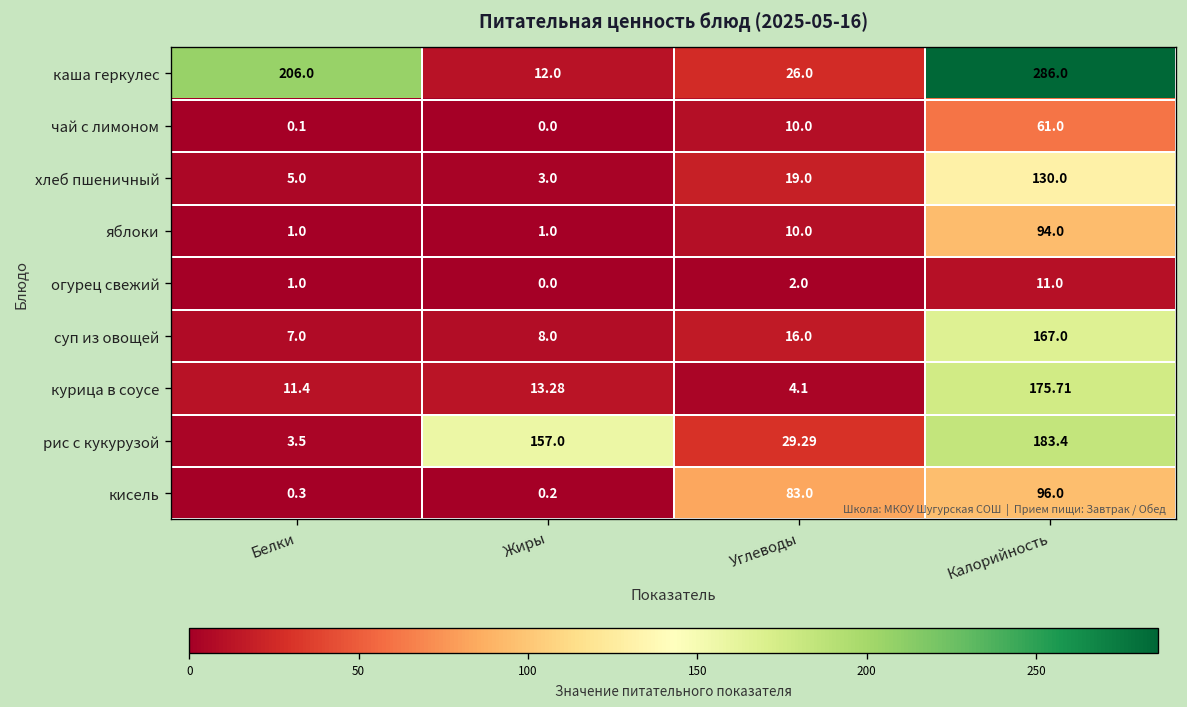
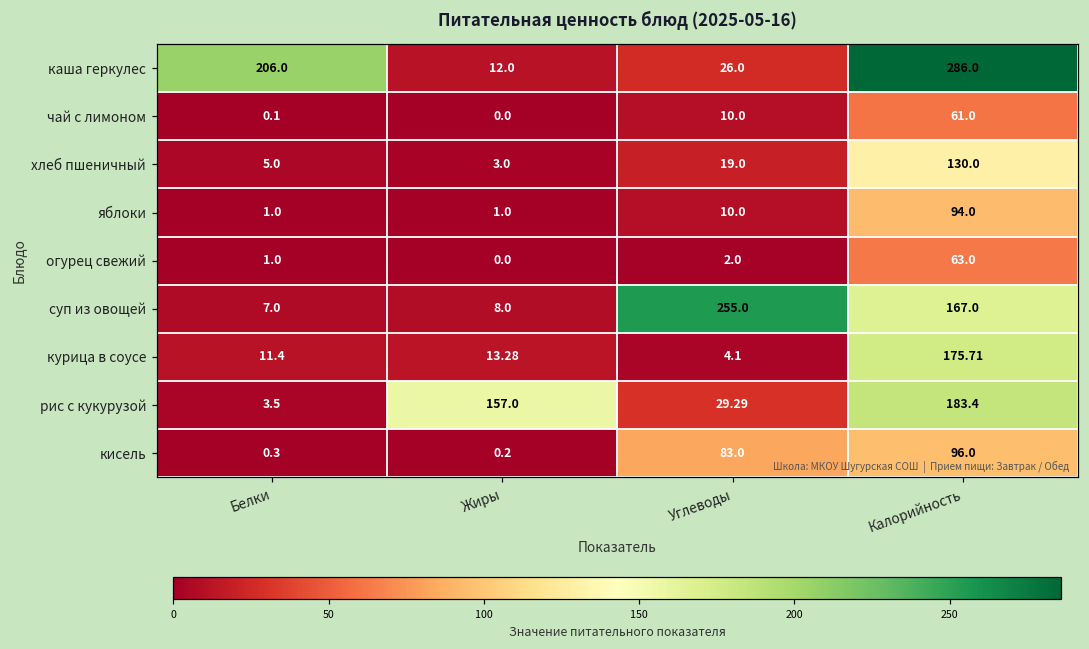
  {
    "каша геркулес": {
      "Белки": 206.0,
      "Жиры": 12.0,
      "Углеводы": 26.0,
      "Калорийность": 286.0
    },
    "чай с лимоном": {
      "Белки": 0.1,
      "Жиры": 0.0,
      "Углеводы": 10.0,
      "Калорийность": 61.0
    },
    "хлеб пшеничный": {
      "Белки": 5.0,
      "Жиры": 3.0,
      "Углеводы": 19.0,
      "Калорийность": 130.0
    },
    "яблоки": {
      "Белки": 1.0,
      "Жиры": 1.0,
      "Углеводы": 10.0,
      "Калорийность": 94.0
    },
    "огурец свежий": {
      "Белки": 1.0,
      "Жиры": 0.0,
      "Углеводы": 2.0,
-     "Калорийность": 11.0
+     "Калорийность": 63.0
    },
    "суп из овощей": {
      "Белки": 7.0,
      "Жиры": 8.0,
-     "Углеводы": 16.0,
+     "Углеводы": 255.0,
      "Калорийность": 167.0
    },
    "курица в соусе": {
      "Белки": 11.4,
      "Жиры": 13.28,
      "Углеводы": 4.1,
      "Калорийность": 175.71
    },
    "рис с кукурузой": {
      "Белки": 3.5,
      "Жиры": 157.0,
      "Углеводы": 29.29,
      "Калорийность": 183.4
    },
    "кисель": {
      "Белки": 0.3,
      "Жиры": 0.2,
      "Углеводы": 83.0
    }
  }
